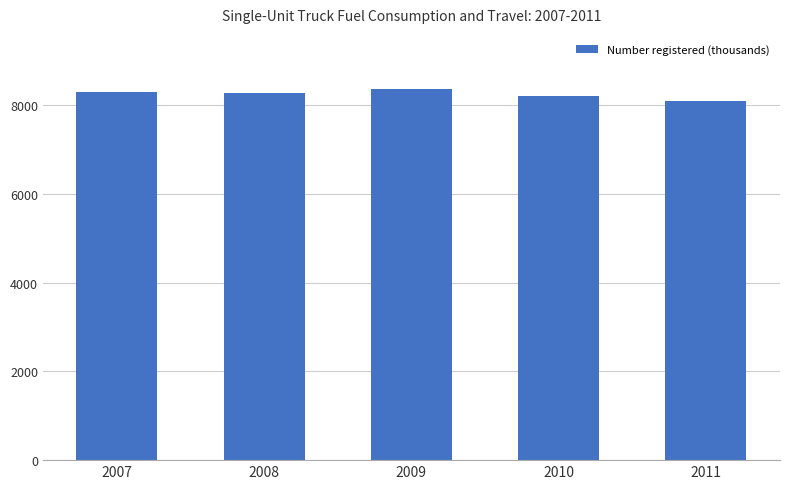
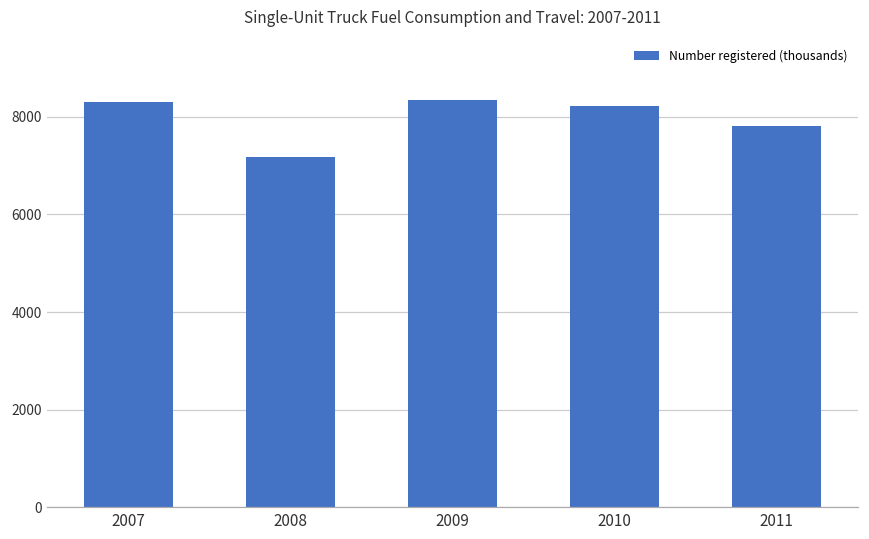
  {
    "2007": 8300,
-   "2008": 8300,
+   "2008": 7200,
    "2009": 8400,
    "2010": 8200,
-   "2011": 8100
+   "2011": 7800
  }
